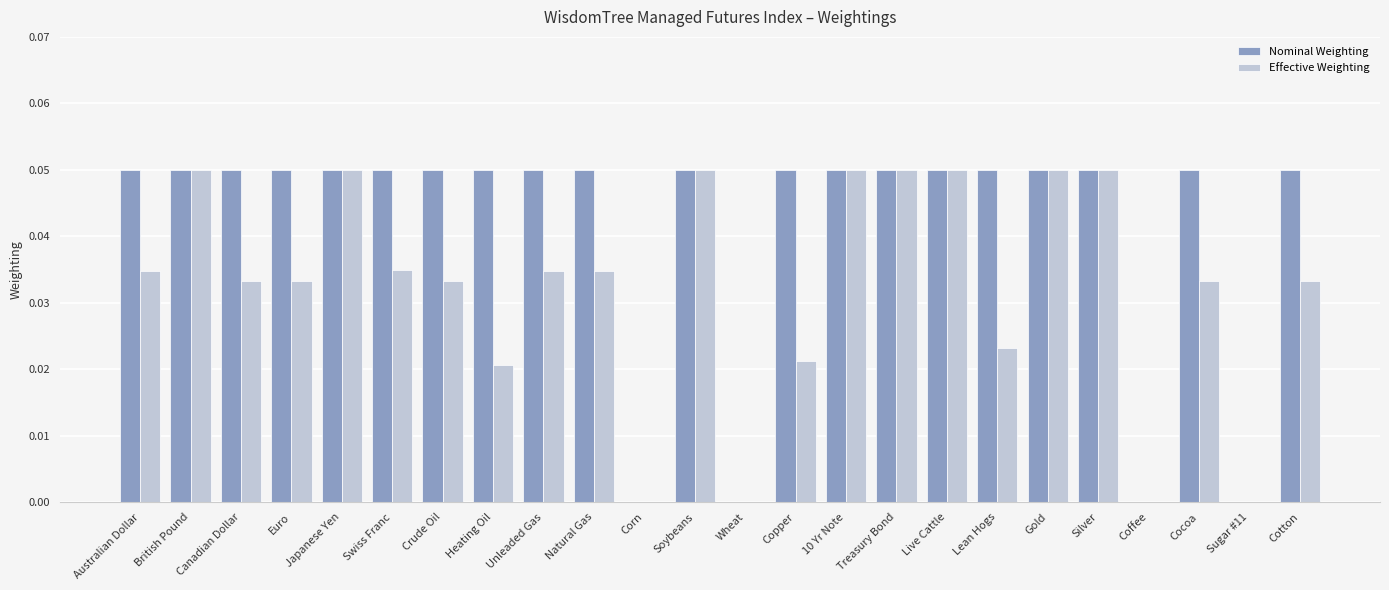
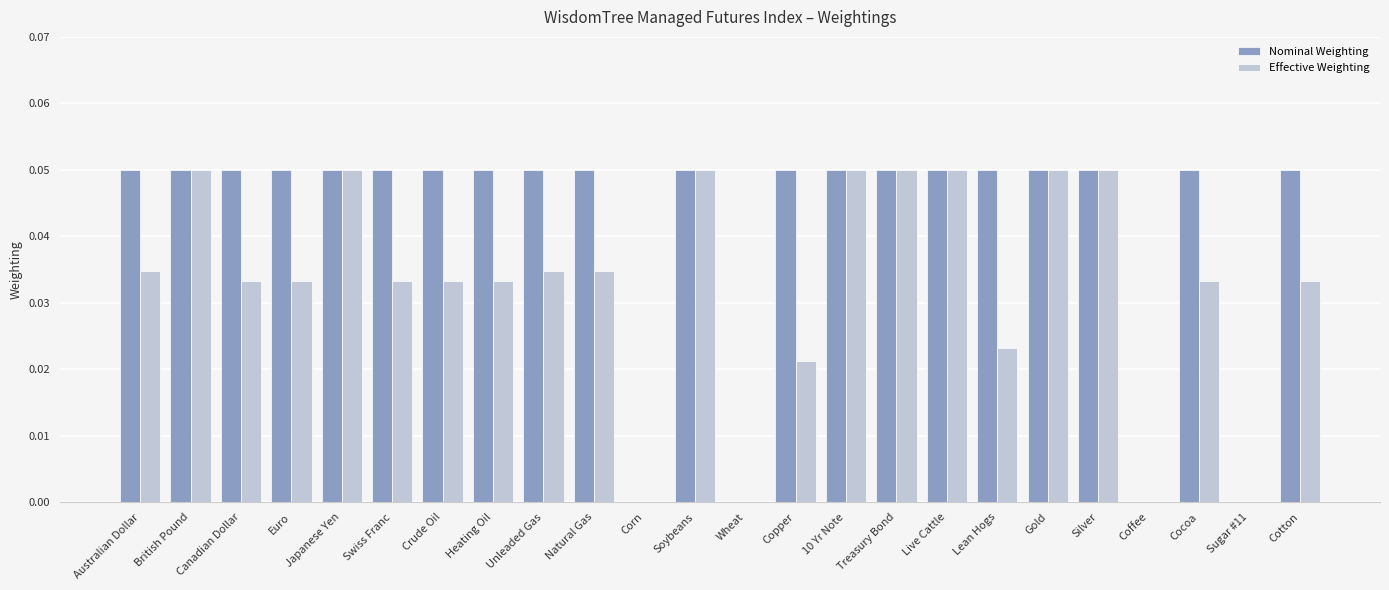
  {
    "Nominal Weighting": {
      "Australian Dollar": 0.050,
      "British Pound": 0.050,
      "Canadian Dollar": 0.050,
      "Euro": 0.050,
      "Japanese Yen": 0.050,
      "Swiss Franc": 0.050,
      "Crude Oil": 0.050,
      "Heating Oil": 0.050,
      "Unleaded Gas": 0.050,
      "Natural Gas": 0.050,
      "Corn": 0.000,
      "Soybeans": 0.050,
      "Wheat": 0.000,
      "Copper": 0.050,
      "10 Yr Note": 0.050,
      "Treasury Bond": 0.050,
      "Live Cattle": 0.050,
      "Lean Hogs": 0.050,
      "Gold": 0.050,
      "Silver": 0.050,
      "Coffee": 0.000,
      "Cocoa": 0.050,
      "Sugar #11": 0.000,
      "Cotton": 0.050
    },
    "Effective Weighting": {
      "Australian Dollar": 0.035,
      "British Pound": 0.050,
      "Canadian Dollar": 0.033,
      "Euro": 0.033,
      "Japanese Yen": 0.050,
-     "Swiss Franc": 0.035,
+     "Swiss Franc": 0.033,
      "Crude Oil": 0.033,
-     "Heating Oil": 0.021,
+     "Heating Oil": 0.033,
      "Unleaded Gas": 0.035,
      "Natural Gas": 0.035,
      "Corn": 0.000,
      "Soybeans": 0.050,
      "Wheat": 0.000,
      "Copper": 0.021,
      "10 Yr Note": 0.050,
      "Treasury Bond": 0.050,
      "Live Cattle": 0.050,
      "Lean Hogs": 0.023,
      "Gold": 0.050,
      "Silver": 0.050,
      "Coffee": 0.000,
      "Cocoa": 0.033,
      "Sugar #11": 0.000,
      "Cotton": 0.033
    }
  }
